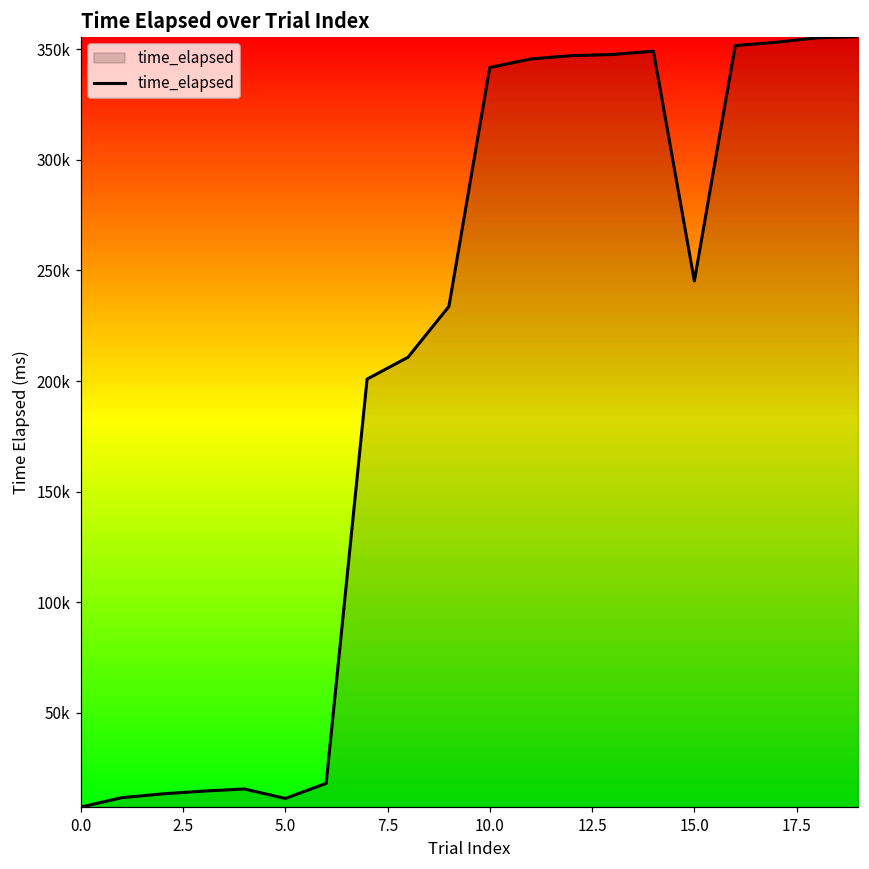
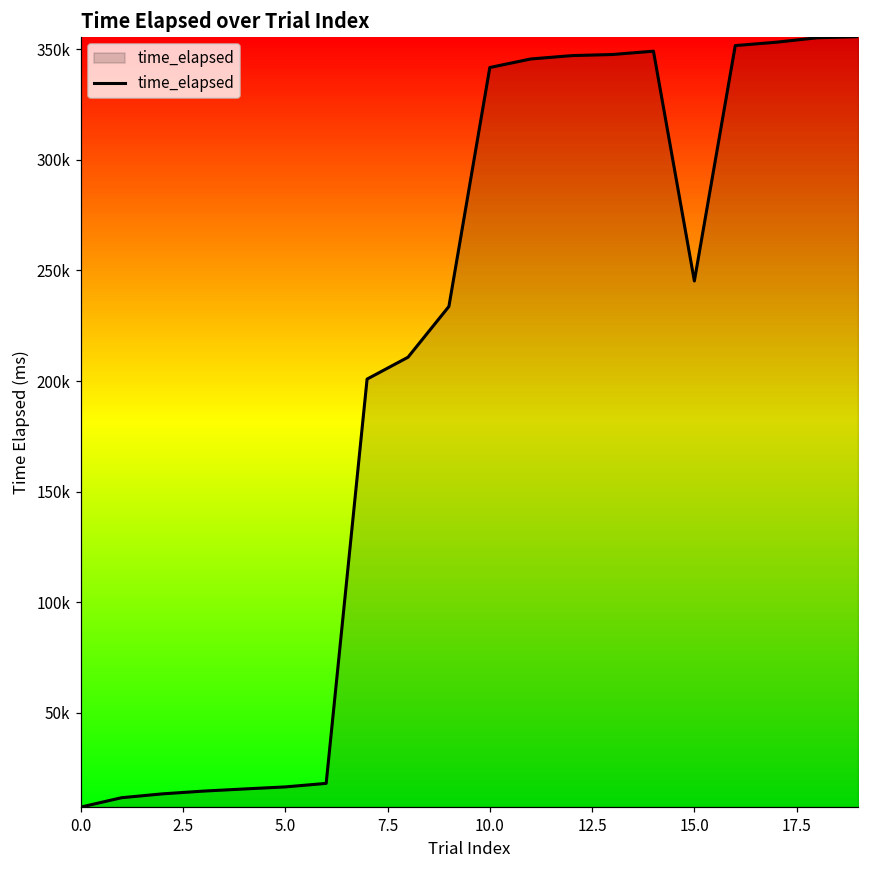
  {
    "0.0": 7000,
-   "5.0": 11000,
+   "5.0": 17000,
    "10.0": 342000,
    "15.0": 245000
  }
